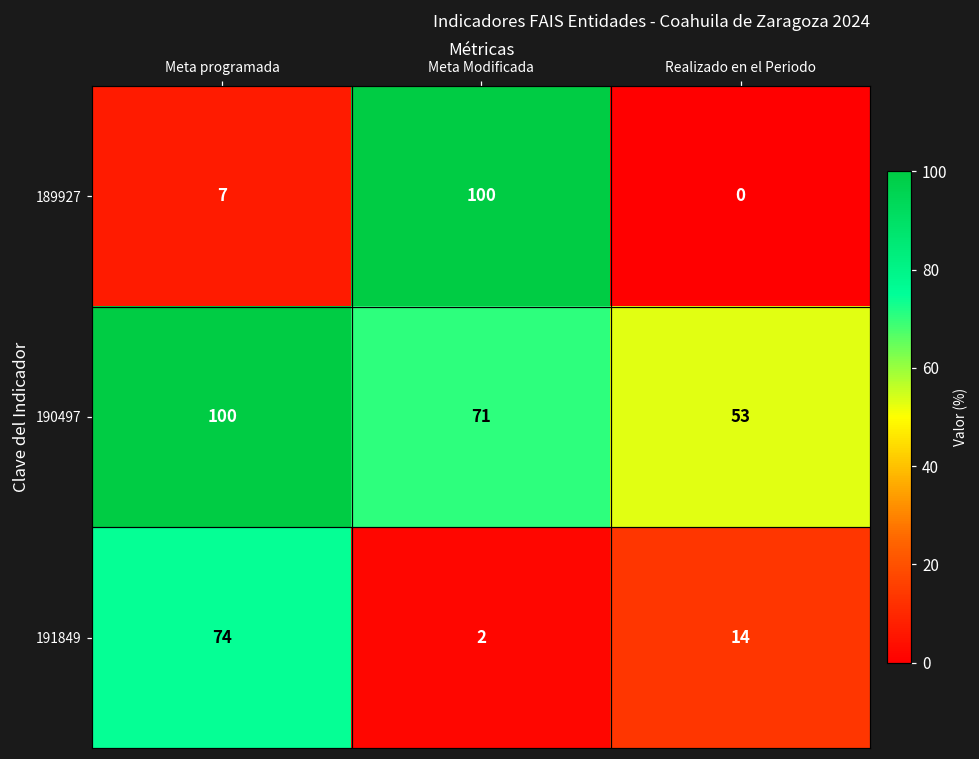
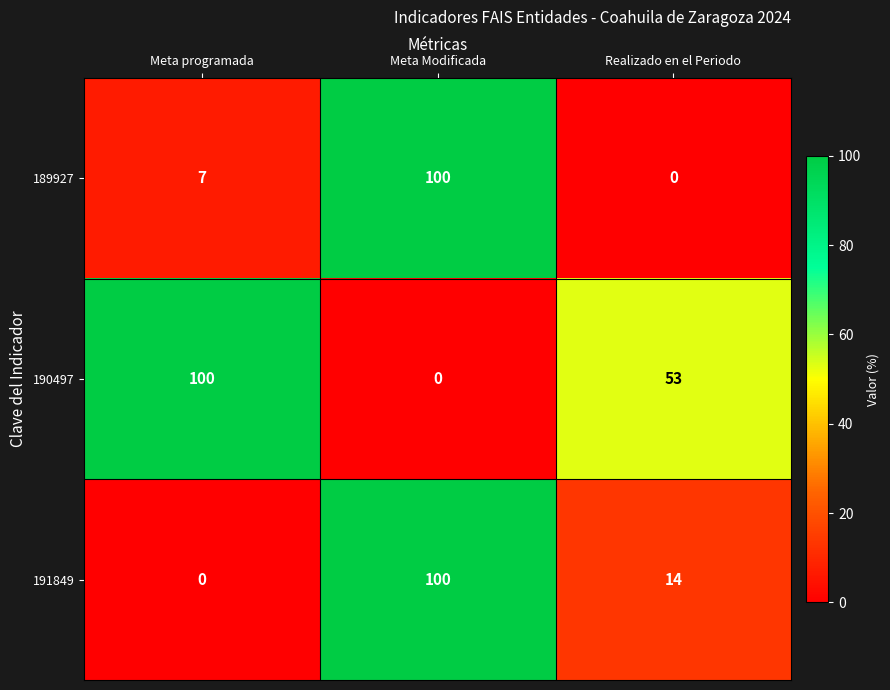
  {
    "189927": {
      "Meta programada": 7,
      "Meta Modificada": 100,
      "Realizado en el Periodo": 0
    },
    "190497": {
      "Meta programada": 100,
-     "Meta Modificada": 71,
+     "Meta Modificada": 0,
      "Realizado en el Periodo": 53
    },
    "191849": {
-     "Meta programada": 74,
-     "Meta Modificada": 2,
+     "Meta programada": 0,
+     "Meta Modificada": 100,
      "Realizado en el Periodo": 14
    }
  }
